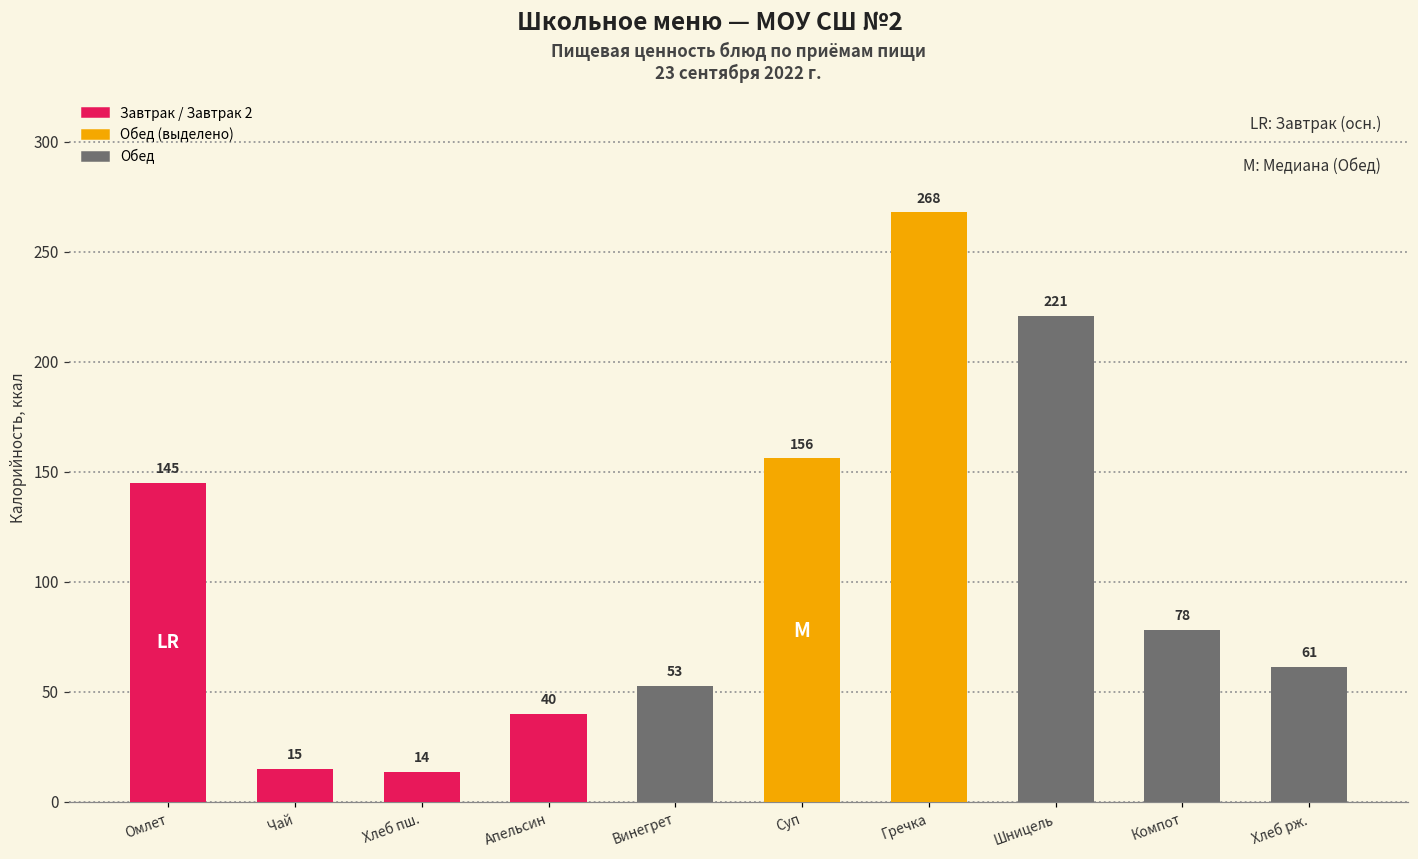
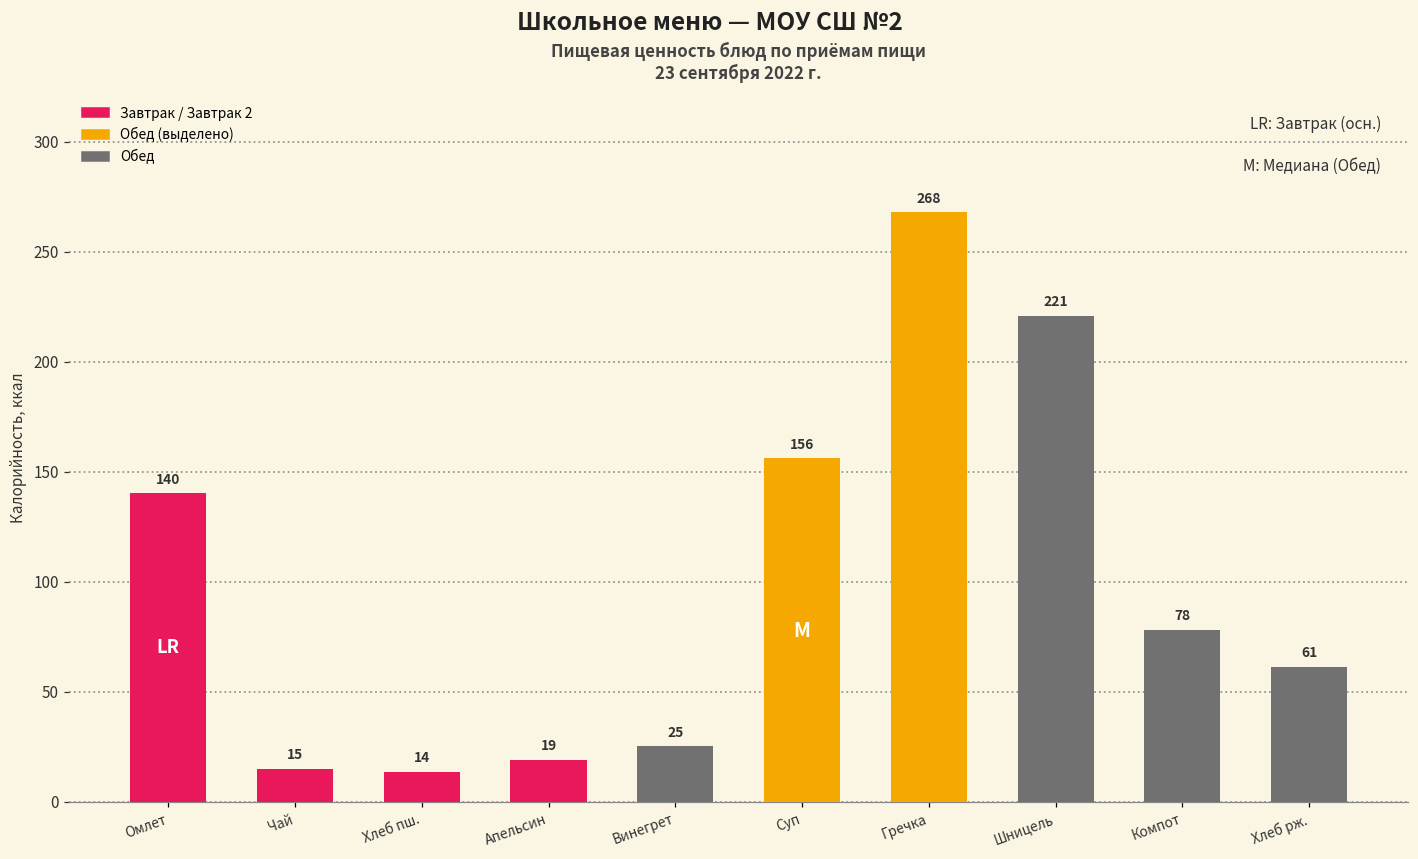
  {
-   "Омлет": 145,
+   "Омлет": 140,
    "Чай": 15,
    "Хлеб пш.": 14,
-   "Апельсин": 40,
-   "Винегрет": 53,
+   "Апельсин": 19,
+   "Винегрет": 25,
    "Суп": 156,
    "Гречка": 268,
    "Шницель": 221,
    "Компот": 78,
    "Хлеб рж.": 61
  }
